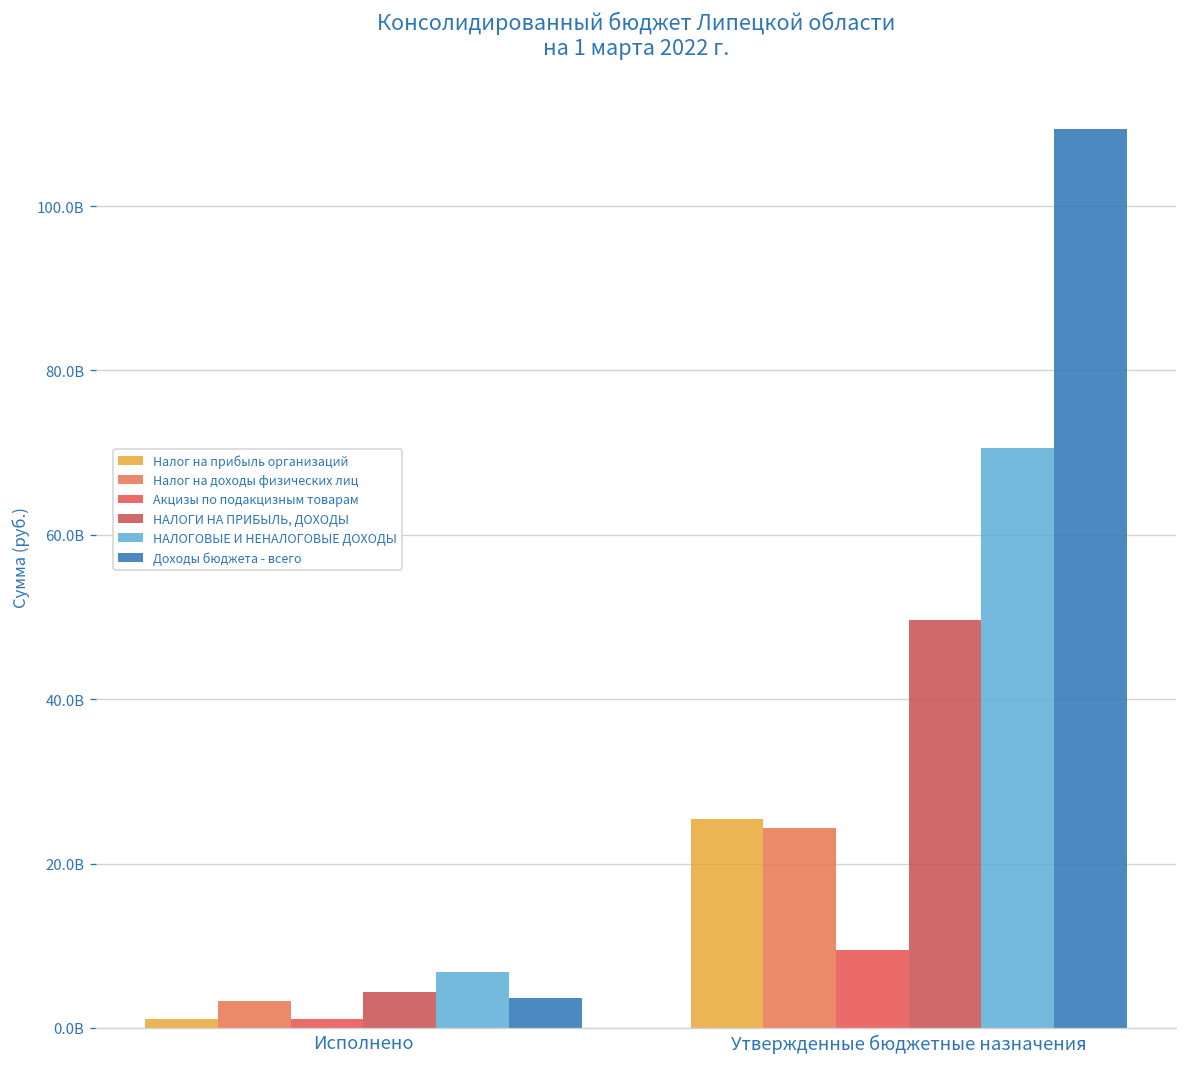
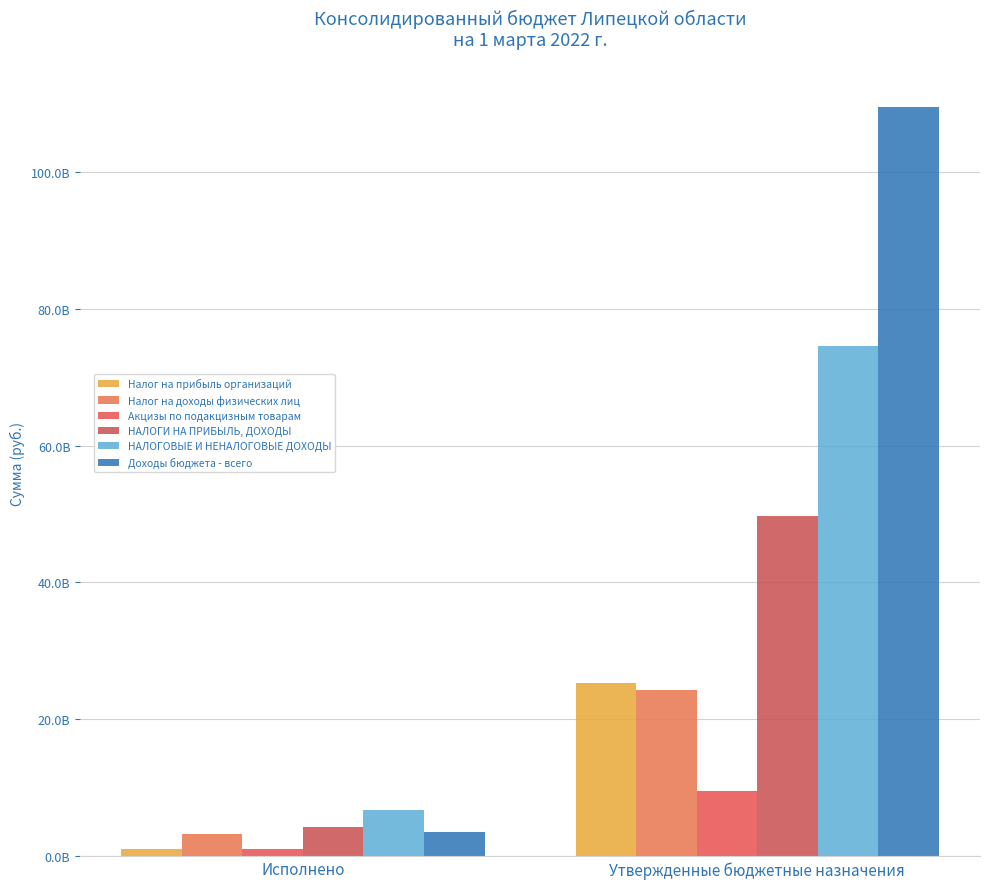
  {
    "НАЛОГОВЫЕ И НЕНАЛОГОВЫЕ ДОХОДЫ": {
      "Исполнено": 7000000000,
-     "Утвержденные бюджетные назначения": 71000000000
+     "Утвержденные бюджетные назначения": 75000000000
    },
    "Доходы бюджета - всего": {
      "Исполнено": 4000000000,
      "Утвержденные бюджетные назначения": 109000000000
    }
  }
